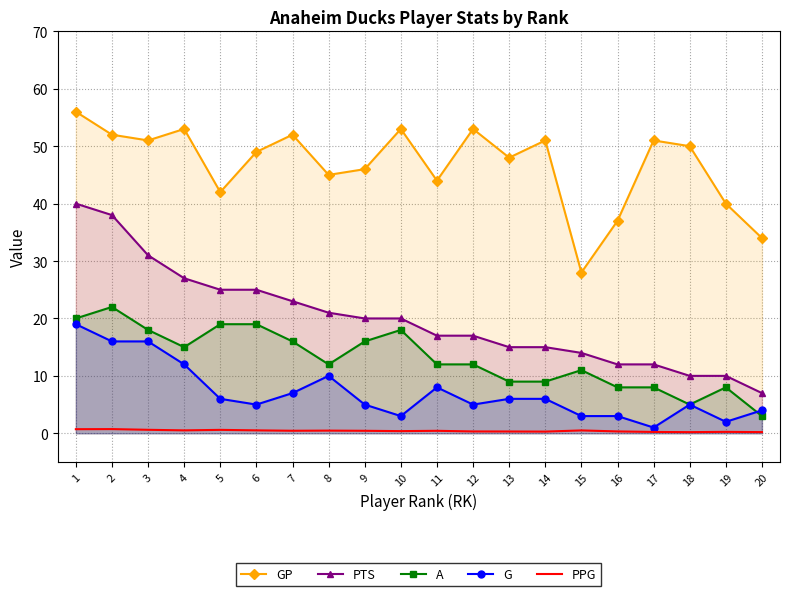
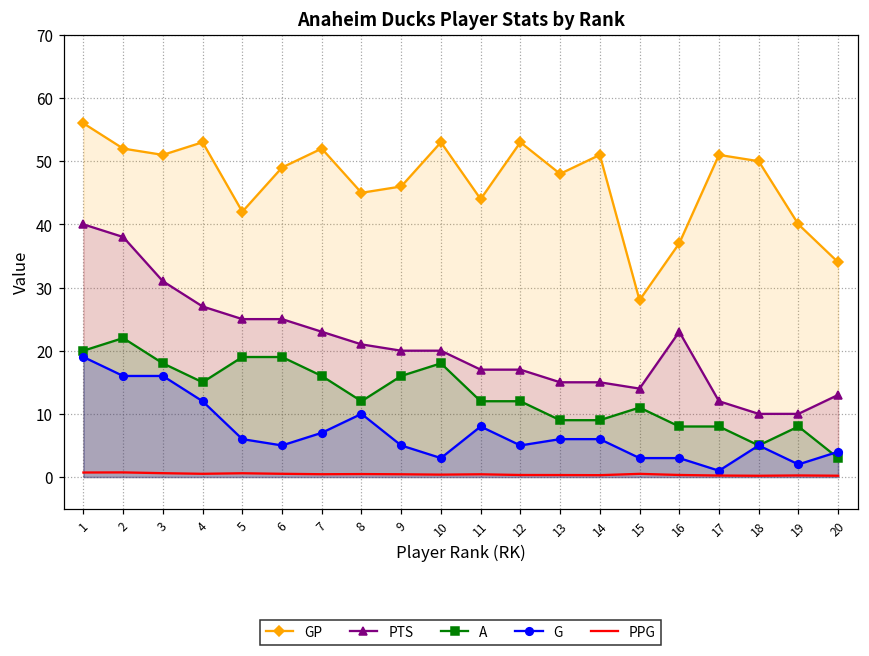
  {
    "GP": {
      "1": 56,
      "2": 52,
      "3": 51,
      "4": 53,
      "5": 42,
      "6": 49,
      "7": 52,
      "8": 45,
      "9": 46,
      "10": 53,
      "11": 44,
      "12": 53,
      "13": 48,
      "14": 51,
      "15": 28,
      "16": 37,
      "17": 51,
      "18": 50,
      "19": 40,
      "20": 34
    },
    "PTS": {
      "1": 40,
      "2": 38,
      "3": 31,
      "4": 27,
      "5": 25,
      "6": 25,
      "7": 23,
      "8": 21,
      "9": 20,
      "10": 20,
      "11": 17,
      "12": 17,
      "13": 15,
      "14": 15,
      "15": 14,
-     "16": 12,
+     "16": 23,
      "17": 12,
      "18": 10,
      "19": 10,
-     "20": 7
+     "20": 13
    },
    "A": {
      "1": 20,
      "2": 22,
      "3": 18,
      "4": 15,
      "5": 19,
      "6": 19,
      "7": 16,
      "8": 12,
      "9": 16,
      "10": 18,
      "11": 12,
      "12": 12,
      "13": 9,
      "14": 9,
      "15": 11,
      "16": 8,
      "17": 8,
      "19": 8,
      "20": 3
    },
    "G": {
      "1": 19,
      "2": 16,
      "3": 16,
      "4": 12,
      "5": 6,
      "6": 5,
      "7": 7,
      "8": 10,
      "9": 5,
      "10": 3,
      "11": 8,
      "12": 5,
      "13": 6,
      "14": 6,
      "15": 3,
      "16": 3,
      "17": 1,
      "19": 2,
      "20": 4
    },
    "PPG": {
      "1": 1,
      "2": 1,
      "3": 1,
      "4": 1,
      "5": 1,
      "6": 1,
      "7": 0,
      "8": 0,
      "9": 0,
      "10": 0,
      "11": 0,
      "12": 0,
      "13": 0,
      "14": 0,
      "15": 1,
      "16": 0,
      "17": 0,
      "18": 0,
      "19": 0,
      "20": 0
    }
  }
